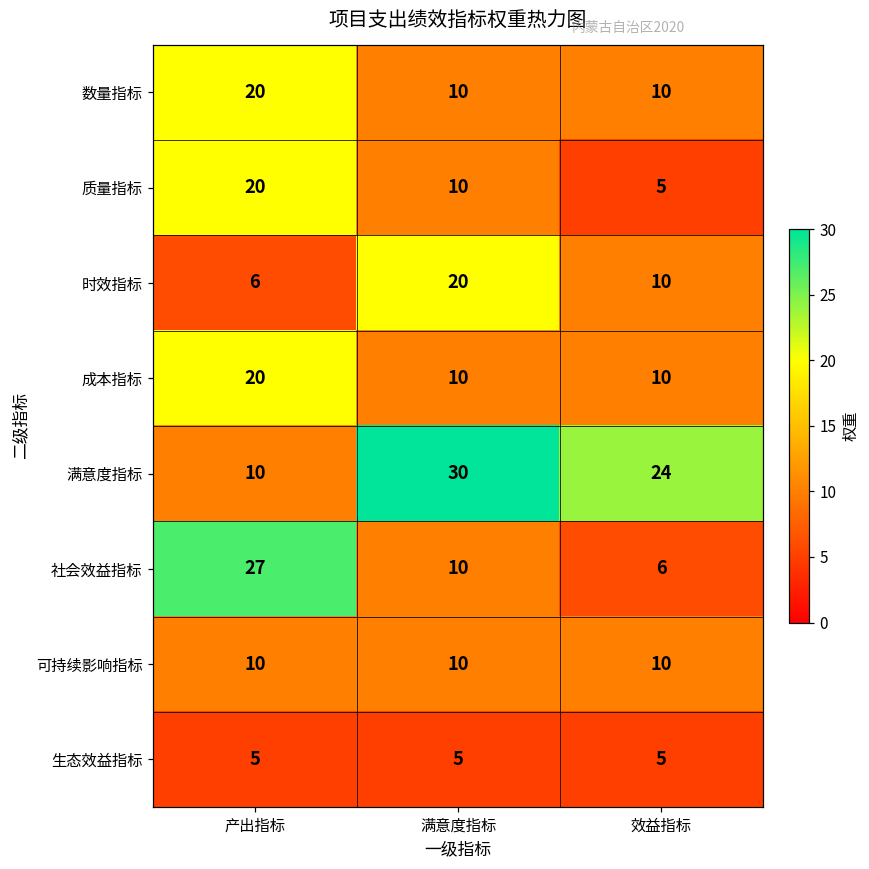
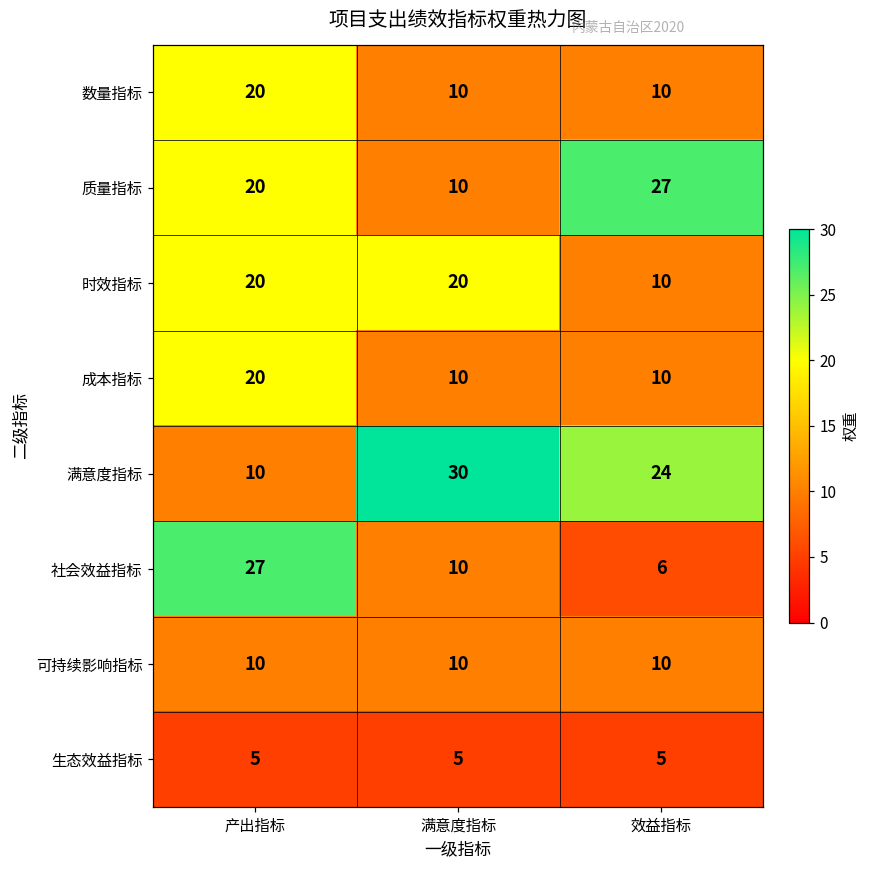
  {
    "数量指标": {
      "产出指标": 20,
      "满意度指标": 10,
      "效益指标": 10
    },
    "质量指标": {
      "产出指标": 20,
      "满意度指标": 10,
-     "效益指标": 5
+     "效益指标": 27
    },
    "时效指标": {
-     "产出指标": 6,
+     "产出指标": 20,
      "满意度指标": 20,
      "效益指标": 10
    },
    "成本指标": {
      "产出指标": 20,
      "满意度指标": 10,
      "效益指标": 10
    },
    "满意度指标": {
      "产出指标": 10,
      "满意度指标": 30,
      "效益指标": 24
    },
    "社会效益指标": {
      "产出指标": 27,
      "满意度指标": 10,
      "效益指标": 6
    },
    "可持续影响指标": {
      "产出指标": 10,
      "满意度指标": 10,
      "效益指标": 10
    },
    "生态效益指标": {
      "产出指标": 5,
      "满意度指标": 5,
      "效益指标": 5
    }
  }
